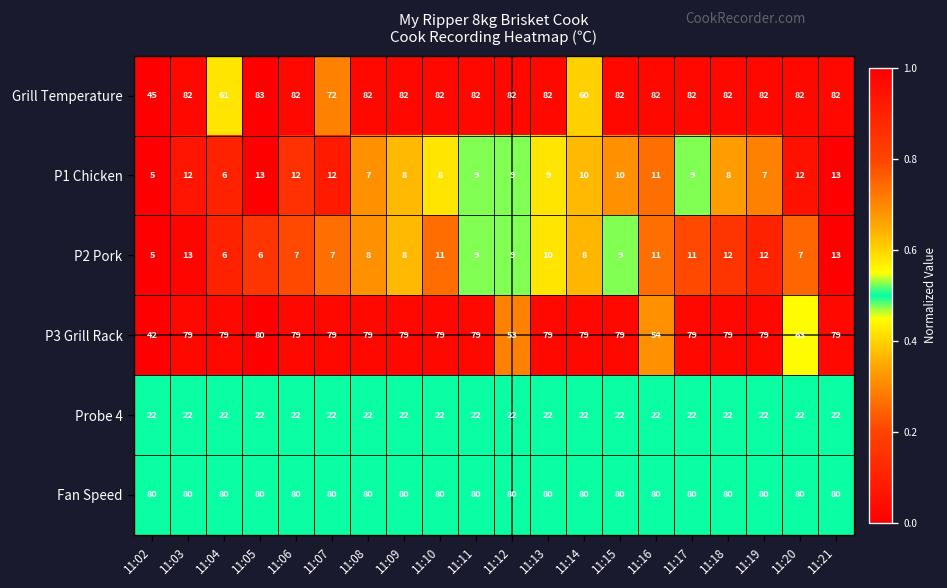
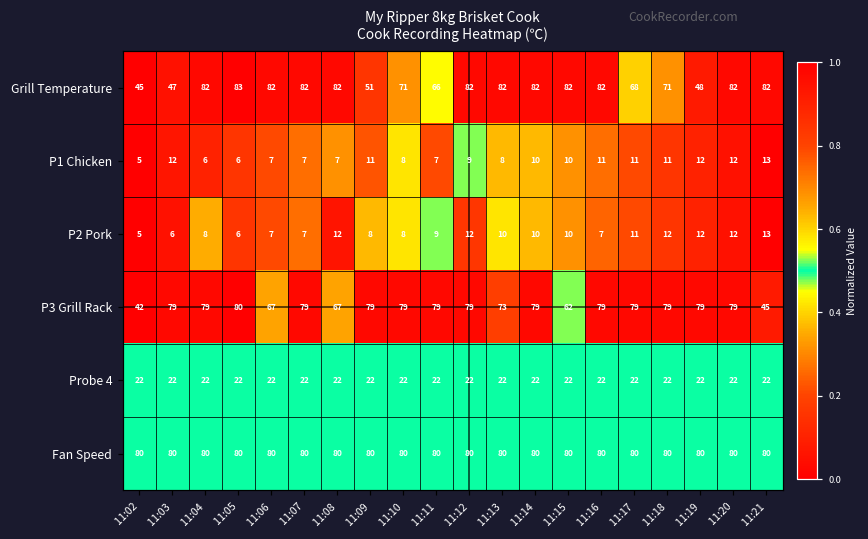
  {
    "Grill Temperature": {
      "11:02": 45,
-     "11:03": 82,
-     "11:04": 61,
+     "11:03": 47,
+     "11:04": 82,
      "11:05": 83,
      "11:06": 82,
-     "11:07": 72,
+     "11:07": 82,
      "11:08": 82,
-     "11:09": 82,
-     "11:10": 82,
-     "11:11": 82,
+     "11:09": 51,
+     "11:10": 71,
+     "11:11": 66,
      "11:12": 82,
      "11:13": 82,
-     "11:14": 60,
+     "11:14": 82,
      "11:15": 82,
      "11:16": 82,
-     "11:17": 82,
-     "11:18": 82,
-     "11:19": 82,
+     "11:17": 68,
+     "11:18": 71,
+     "11:19": 48,
      "11:20": 82,
      "11:21": 82
    },
    "P1 Chicken": {
      "11:02": 5,
      "11:03": 12,
      "11:04": 6,
-     "11:05": 13,
-     "11:06": 12,
-     "11:07": 12,
+     "11:05": 6,
+     "11:06": 7,
+     "11:07": 7,
      "11:08": 7,
-     "11:09": 8,
+     "11:09": 11,
      "11:10": 8,
-     "11:11": 9,
+     "11:11": 7,
      "11:12": 9,
-     "11:13": 9,
+     "11:13": 8,
      "11:14": 10,
      "11:15": 10,
      "11:16": 11,
-     "11:17": 9,
-     "11:18": 8,
-     "11:19": 7,
+     "11:17": 11,
+     "11:18": 11,
+     "11:19": 12,
      "11:20": 12,
      "11:21": 13
    },
    "P2 Pork": {
      "11:02": 5,
-     "11:03": 13,
-     "11:04": 6,
+     "11:03": 6,
+     "11:04": 8,
      "11:05": 6,
      "11:06": 7,
      "11:07": 7,
-     "11:08": 8,
+     "11:08": 12,
      "11:09": 8,
-     "11:10": 11,
+     "11:10": 8,
      "11:11": 9,
-     "11:12": 9,
+     "11:12": 12,
      "11:13": 10,
-     "11:14": 8,
-     "11:15": 9,
-     "11:16": 11,
+     "11:14": 10,
+     "11:15": 10,
+     "11:16": 7,
      "11:17": 11,
      "11:18": 12,
      "11:19": 12,
-     "11:20": 7,
+     "11:20": 12,
      "11:21": 13
    },
    "P3 Grill Rack": {
      "11:02": 42,
      "11:03": 79,
      "11:04": 79,
      "11:05": 80,
-     "11:06": 79,
+     "11:06": 67,
      "11:07": 79,
-     "11:08": 79,
+     "11:08": 67,
      "11:09": 79,
      "11:10": 79,
      "11:11": 79,
-     "11:12": 53,
-     "11:13": 79,
+     "11:12": 79,
+     "11:13": 73,
      "11:14": 79,
-     "11:15": 79,
-     "11:16": 54,
+     "11:15": 62,
+     "11:16": 79,
      "11:17": 79,
      "11:18": 79,
      "11:19": 79,
-     "11:20": 63,
-     "11:21": 79
+     "11:20": 79,
+     "11:21": 45
    },
    "Probe 4": {
      "11:02": 22,
      "11:03": 22,
      "11:04": 22,
      "11:05": 22,
      "11:06": 22,
      "11:07": 22,
      "11:08": 22,
      "11:09": 22,
      "11:10": 22,
      "11:11": 22,
      "11:12": 22,
      "11:13": 22,
      "11:14": 22,
      "11:15": 22,
      "11:16": 22,
      "11:17": 22,
      "11:18": 22,
      "11:19": 22,
      "11:20": 22,
      "11:21": 22
    },
    "Fan Speed": {
      "11:02": 80,
      "11:03": 80,
      "11:04": 80,
      "11:05": 80,
      "11:06": 80,
      "11:07": 80,
      "11:08": 80,
      "11:09": 80,
      "11:10": 80,
      "11:11": 80,
      "11:12": 80,
      "11:13": 80,
      "11:14": 80,
      "11:15": 80,
      "11:16": 80,
      "11:17": 80,
      "11:18": 80,
      "11:19": 80,
      "11:20": 80,
      "11:21": 80
    }
  }
